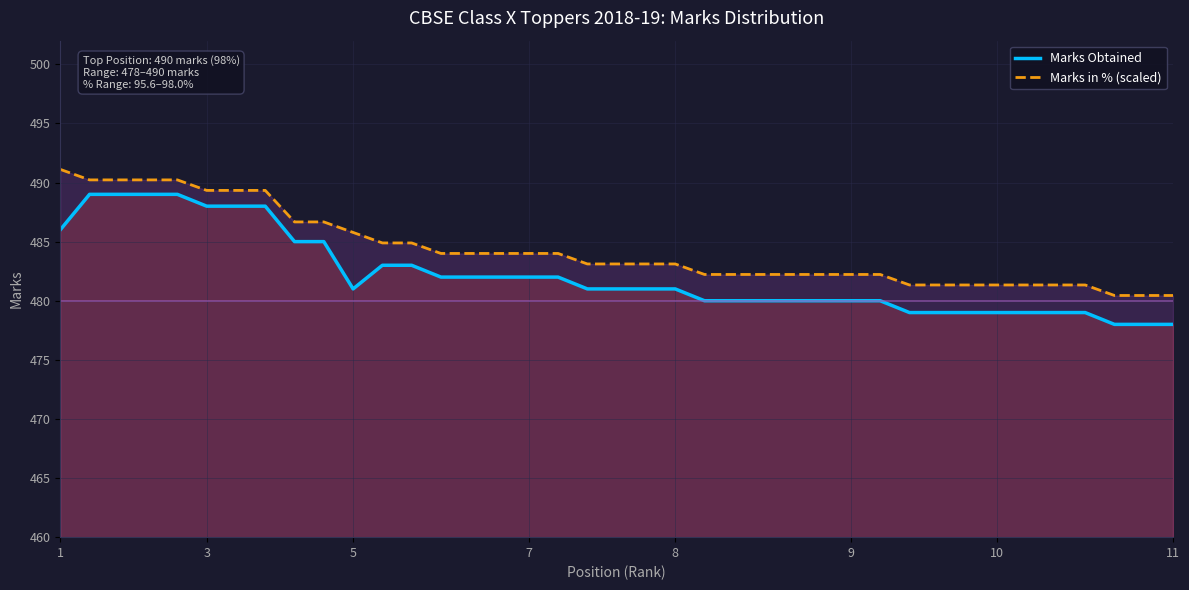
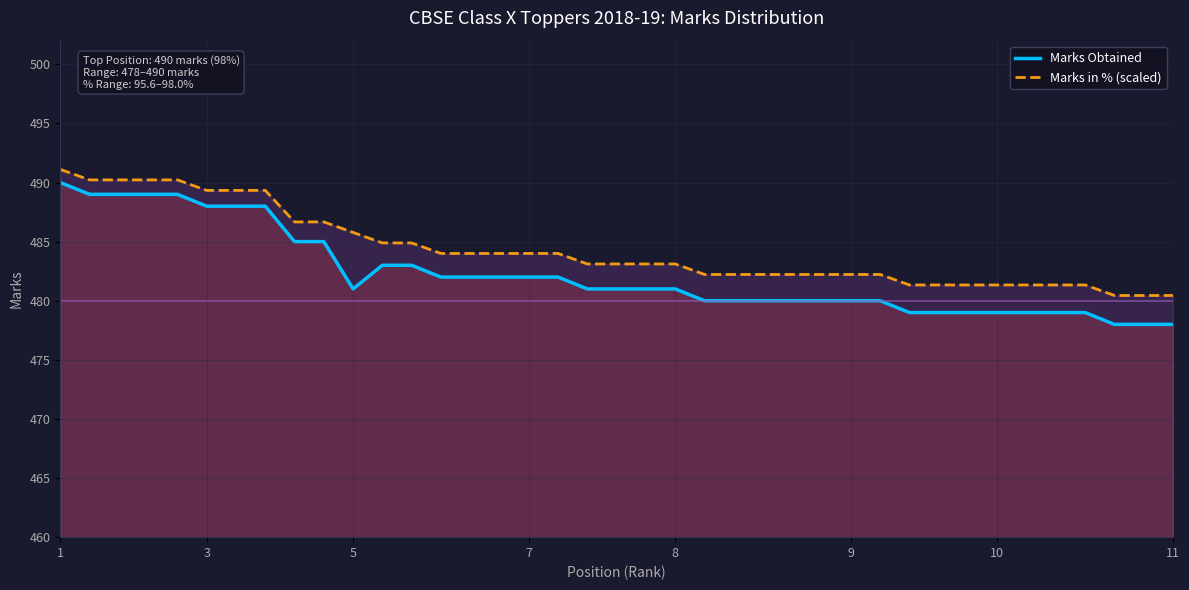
  {
    "Marks Obtained": {
-     "1": 486,
+     "1": 490,
      "5": 481
    },
    "Marks in % (scaled)": {
      "1": 491,
      "5": 485.8
    }
  }
